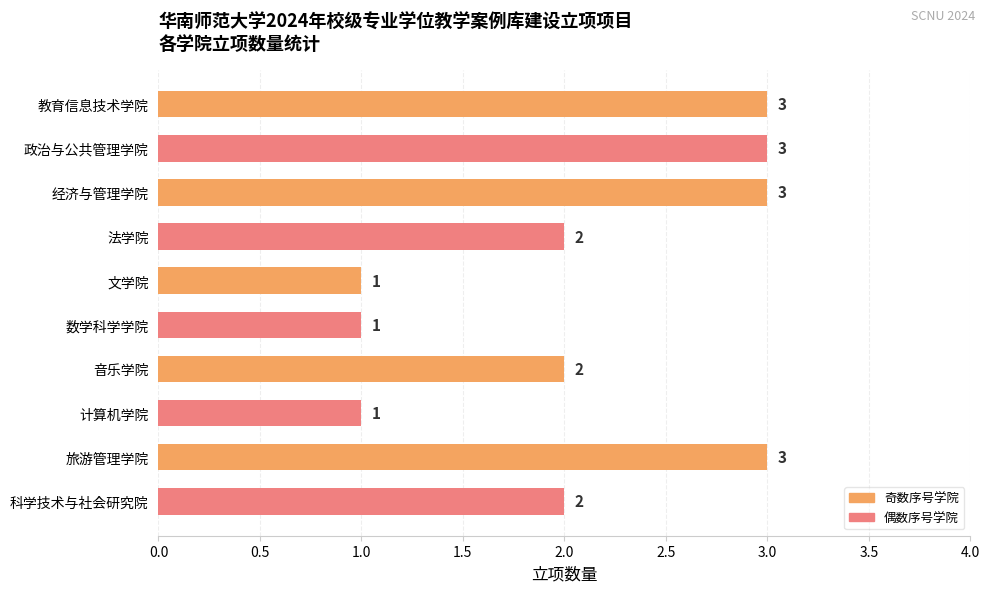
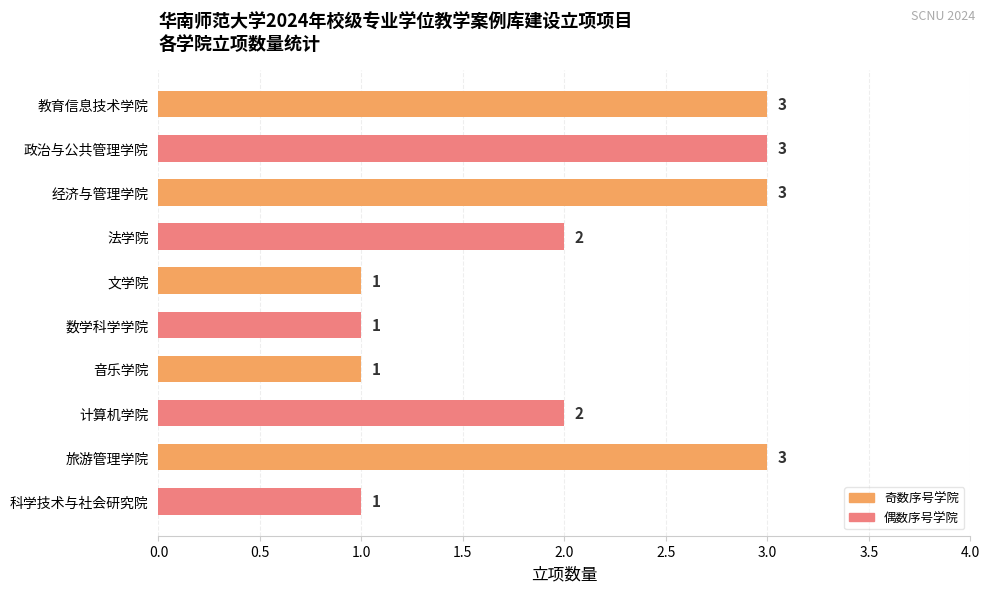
  {
    "教育信息技术学院": 3,
    "政治与公共管理学院": 3,
    "经济与管理学院": 3,
    "法学院": 2,
    "文学院": 1,
    "数学科学学院": 1,
-   "音乐学院": 2,
-   "计算机学院": 1,
+   "音乐学院": 1,
+   "计算机学院": 2,
    "旅游管理学院": 3,
-   "科学技术与社会研究院": 2
+   "科学技术与社会研究院": 1
  }
